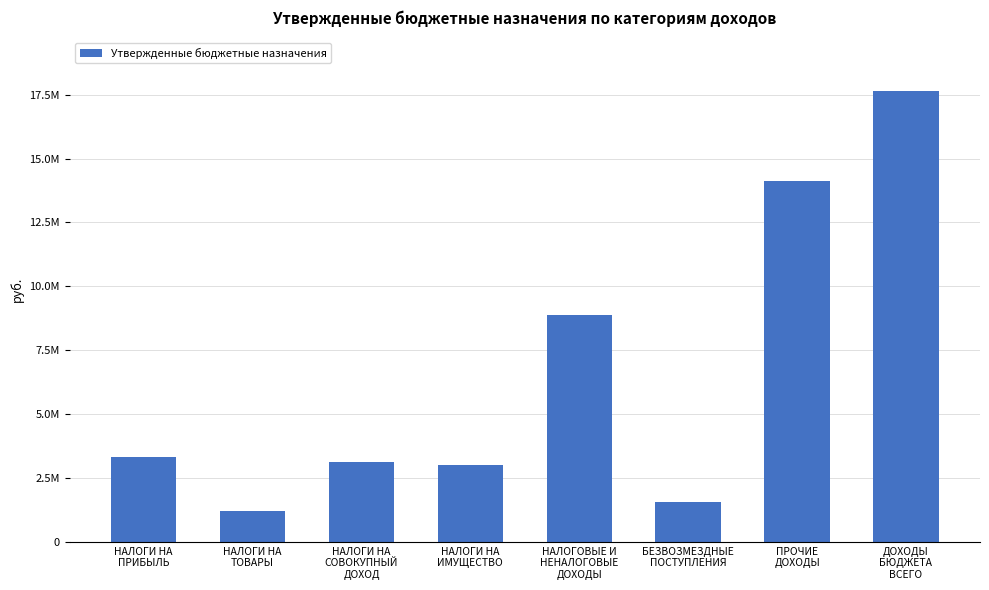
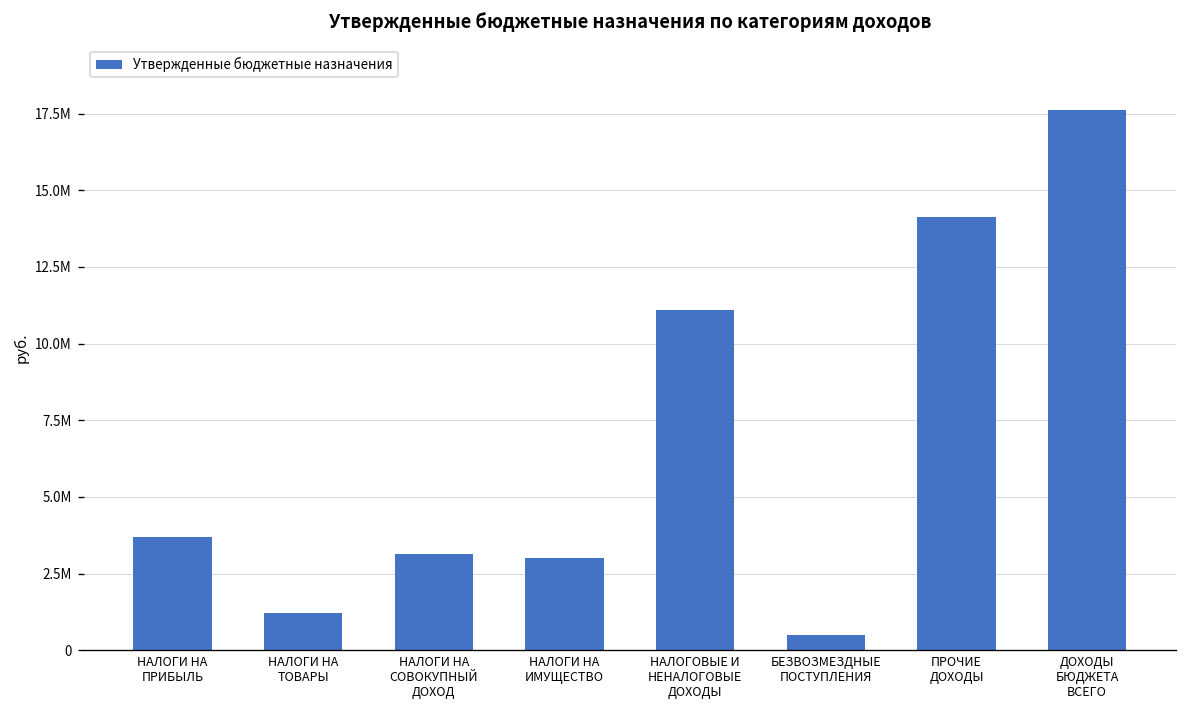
  {
-   "НАЛОГИ НА ПРИБЫЛЬ": 3300000,
+   "НАЛОГИ НА ПРИБЫЛЬ": 3700000,
    "НАЛОГИ НА ТОВАРЫ": 1200000,
    "НАЛОГИ НА СОВОКУПНЫЙ ДОХОД": 3100000,
    "НАЛОГИ НА ИМУЩЕСТВО": 3000000,
-   "НАЛОГОВЫЕ И НЕНАЛОГОВЫЕ ДОХОДЫ": 8900000,
-   "БЕЗВОЗМЕЗДНЫЕ ПОСТУПЛЕНИЯ": 1600000,
+   "НАЛОГОВЫЕ И НЕНАЛОГОВЫЕ ДОХОДЫ": 11100000,
+   "БЕЗВОЗМЕЗДНЫЕ ПОСТУПЛЕНИЯ": 500000,
    "ПРОЧИЕ ДОХОДЫ": 14100000,
    "ДОХОДЫ БЮДЖЕТА ВСЕГО": 17600000
  }
